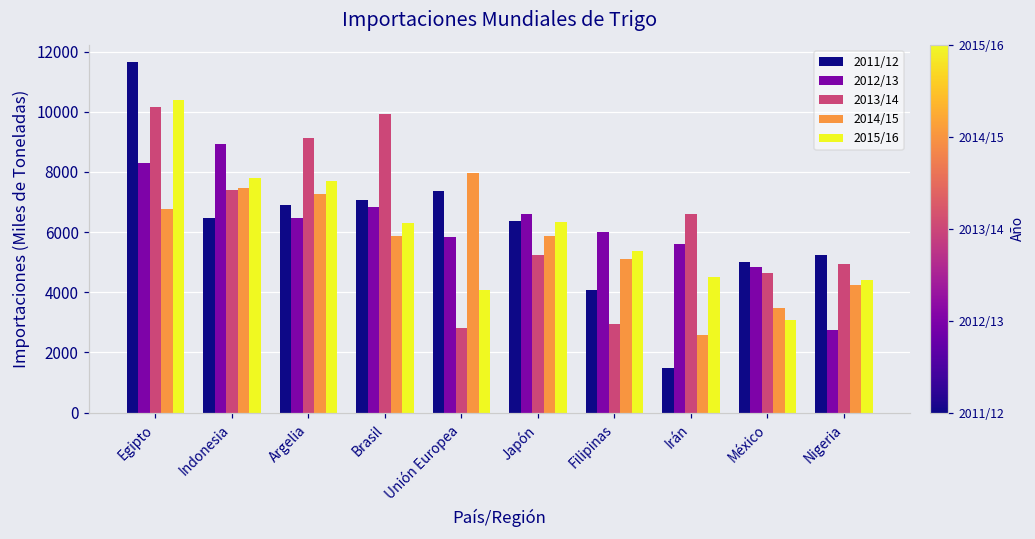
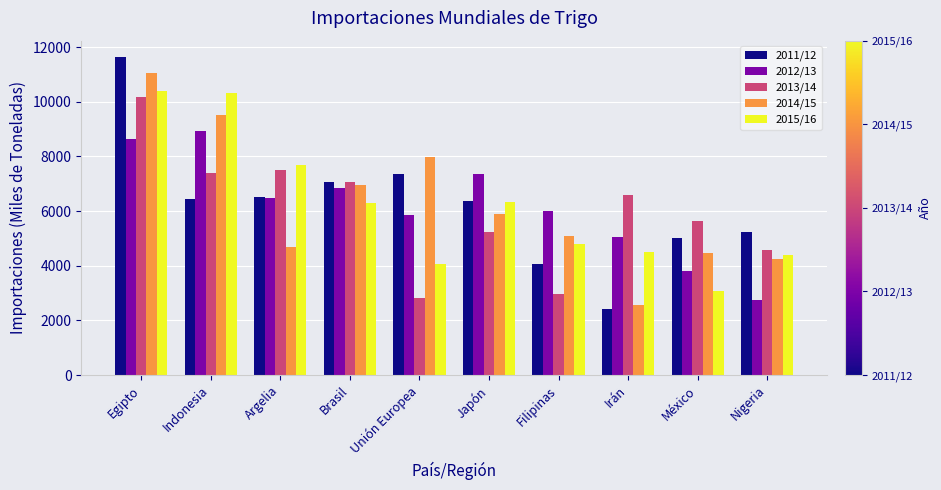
  {
    "2011/12": {
      "Egipto": 11700,
      "Indonesia": 6500,
-     "Argelia": 6900,
+     "Argelia": 6500,
      "Brasil": 7100,
      "Unión Europea": 7400,
      "Japón": 6400,
      "Filipinas": 4100,
-     "Irán": 1500,
+     "Irán": 2400,
      "México": 5000,
      "Nigeria": 5200
    },
    "2012/13": {
-     "Egipto": 8300,
+     "Egipto": 8600,
      "Indonesia": 8900,
      "Argelia": 6500,
      "Brasil": 6800,
      "Unión Europea": 5800,
-     "Japón": 6600,
+     "Japón": 7300,
      "Filipinas": 6000,
-     "Irán": 5600,
-     "México": 4800,
+     "Irán": 5100,
+     "México": 3800,
      "Nigeria": 2800
    },
    "2013/14": {
      "Egipto": 10200,
      "Indonesia": 7400,
-     "Argelia": 9100,
-     "Brasil": 9900,
+     "Argelia": 7500,
+     "Brasil": 7100,
      "Unión Europea": 2800,
      "Japón": 5200,
      "Filipinas": 3000,
      "Irán": 6600,
-     "México": 4600,
-     "Nigeria": 4900
+     "México": 5600,
+     "Nigeria": 4600
    },
    "2014/15": {
-     "Egipto": 6800,
-     "Indonesia": 7500,
-     "Argelia": 7300,
-     "Brasil": 5900,
+     "Egipto": 11100,
+     "Indonesia": 9500,
+     "Argelia": 4700,
+     "Brasil": 7000,
      "Unión Europea": 8000,
      "Japón": 5900,
      "Filipinas": 5100,
      "Irán": 2600,
-     "México": 3500,
+     "México": 4400,
      "Nigeria": 4200
    },
    "2015/16": {
      "Egipto": 10400,
-     "Indonesia": 7800,
+     "Indonesia": 10300,
      "Argelia": 7700,
      "Brasil": 6300,
      "Unión Europea": 4100,
      "Japón": 6300,
-     "Filipinas": 5400,
+     "Filipinas": 4800,
      "Irán": 4500,
      "México": 3100,
      "Nigeria": 4400
    }
  }
